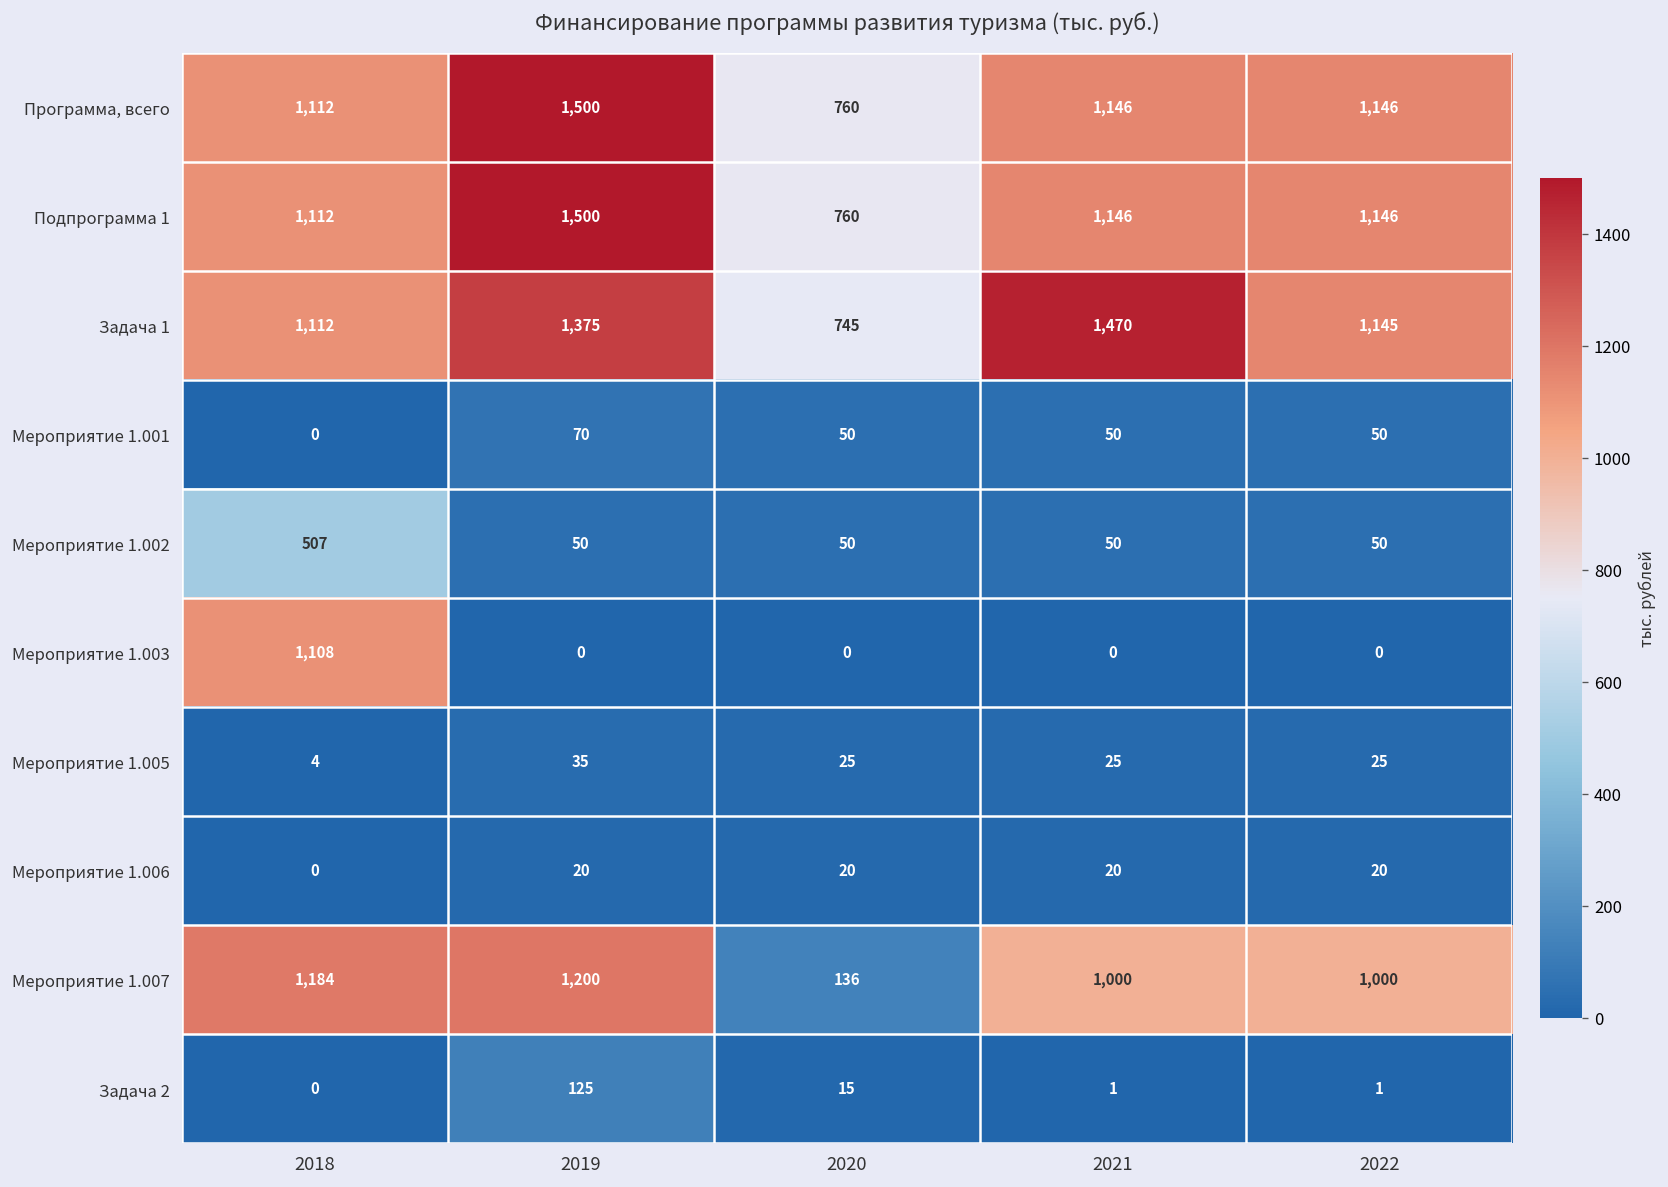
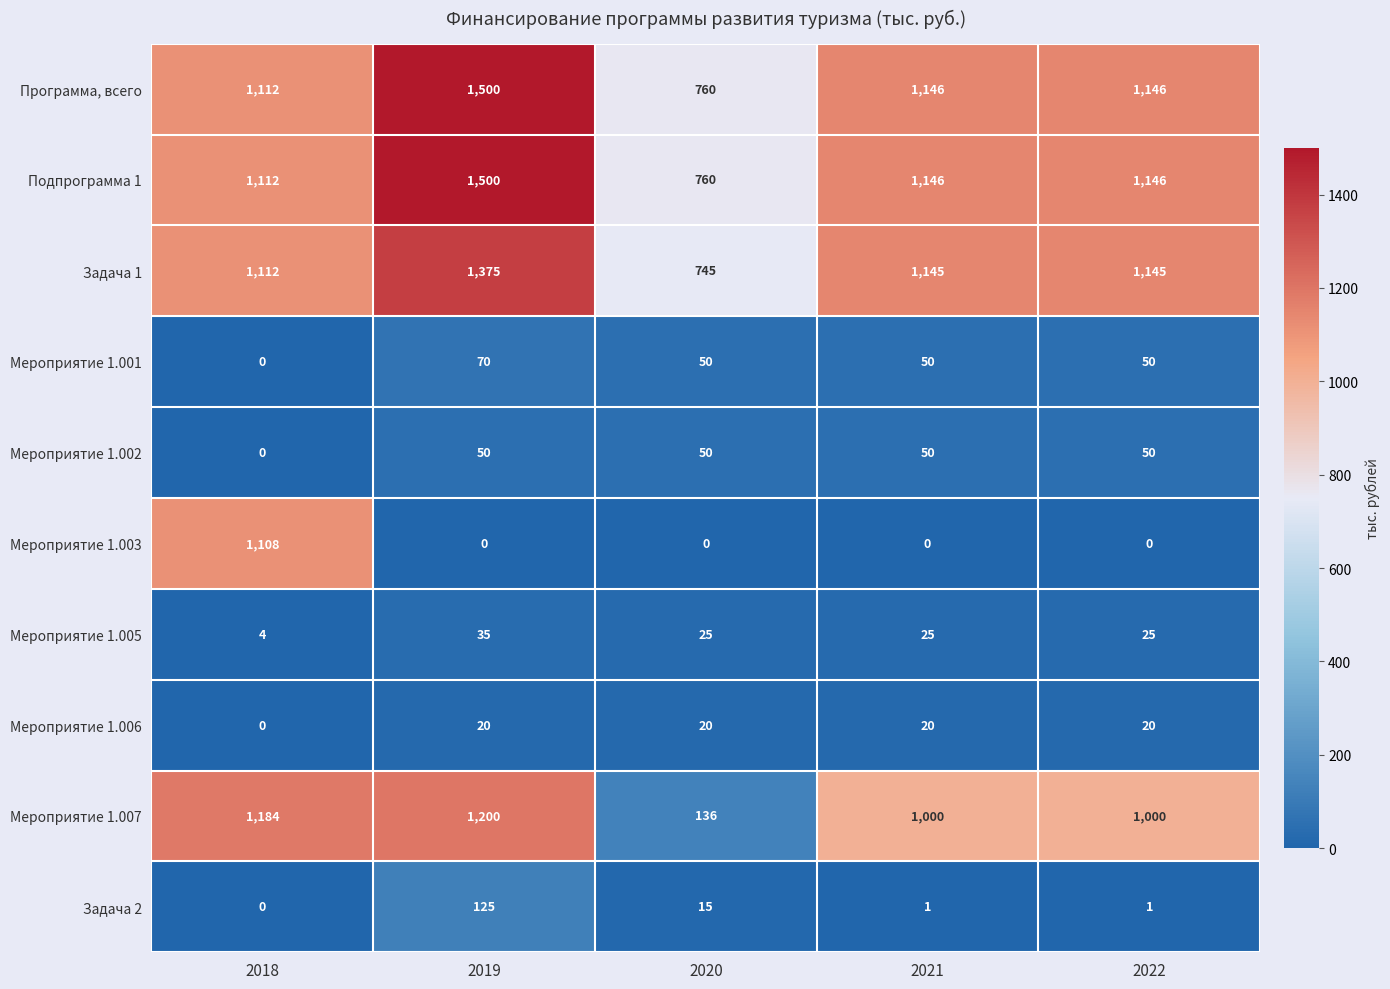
  {
    "Программа, всего": {
      "2018": "1,112",
      "2019": "1,500",
      "2020": "760",
      "2021": "1,146",
      "2022": "1,146"
    },
    "Подпрограмма 1": {
      "2018": "1,112",
      "2019": "1,500",
      "2020": "760",
      "2021": "1,146",
      "2022": "1,146"
    },
    "Задача 1": {
      "2018": "1,112",
      "2019": "1,375",
      "2020": "745",
-     "2021": "1,470",
+     "2021": "1,145",
      "2022": "1,145"
    },
    "Мероприятие 1.001": {
      "2018": "0",
      "2019": "70",
      "2020": "50",
      "2021": "50",
      "2022": "50"
    },
    "Мероприятие 1.002": {
-     "2018": "507",
+     "2018": "0",
      "2019": "50",
      "2020": "50",
      "2021": "50",
      "2022": "50"
    },
    "Мероприятие 1.003": {
      "2018": "1,108",
      "2019": "0",
      "2020": "0",
      "2021": "0",
      "2022": "0"
    },
    "Мероприятие 1.005": {
      "2018": "4",
      "2019": "35",
      "2020": "25",
      "2021": "25",
      "2022": "25"
    },
    "Мероприятие 1.006": {
      "2018": "0",
      "2019": "20",
      "2020": "20",
      "2021": "20",
      "2022": "20"
    },
    "Мероприятие 1.007": {
      "2018": "1,184",
      "2019": "1,200",
      "2020": "136",
      "2021": "1,000",
      "2022": "1,000"
    },
    "Задача 2": {
      "2018": "0",
      "2019": "125",
      "2020": "15",
      "2021": "1",
      "2022": "1"
    }
  }
